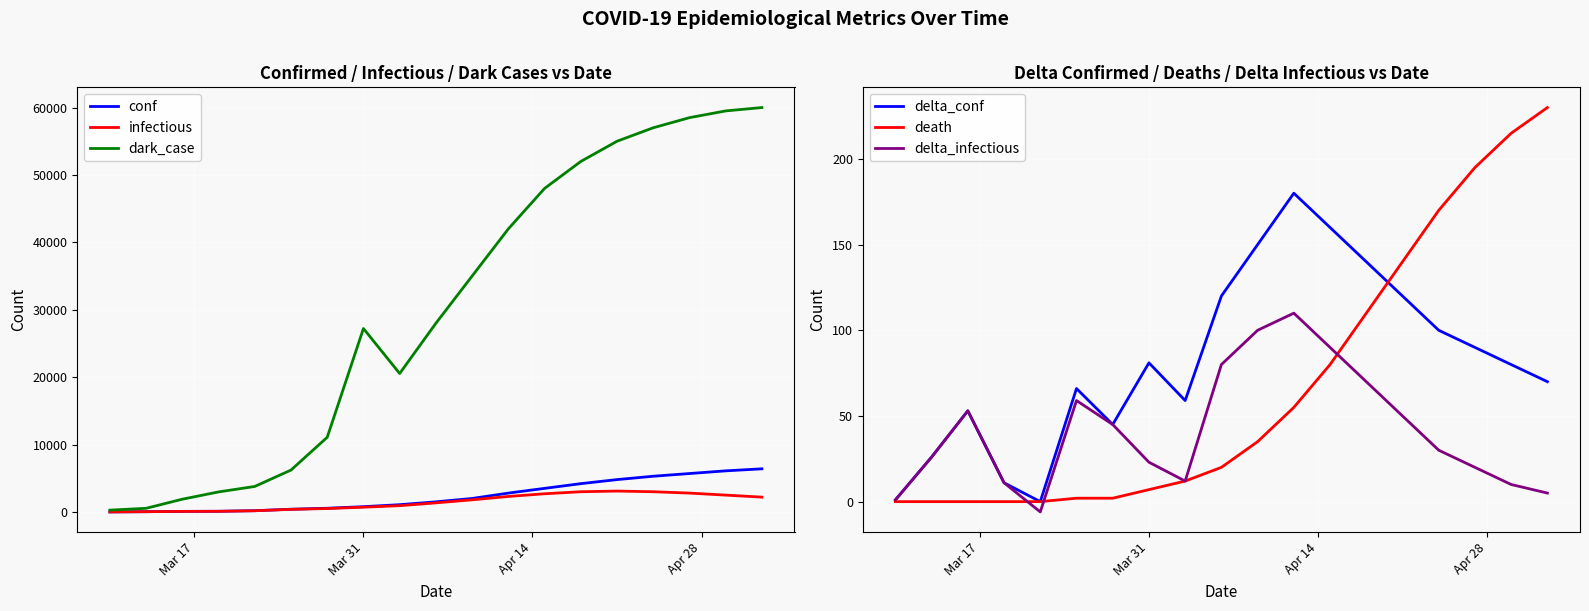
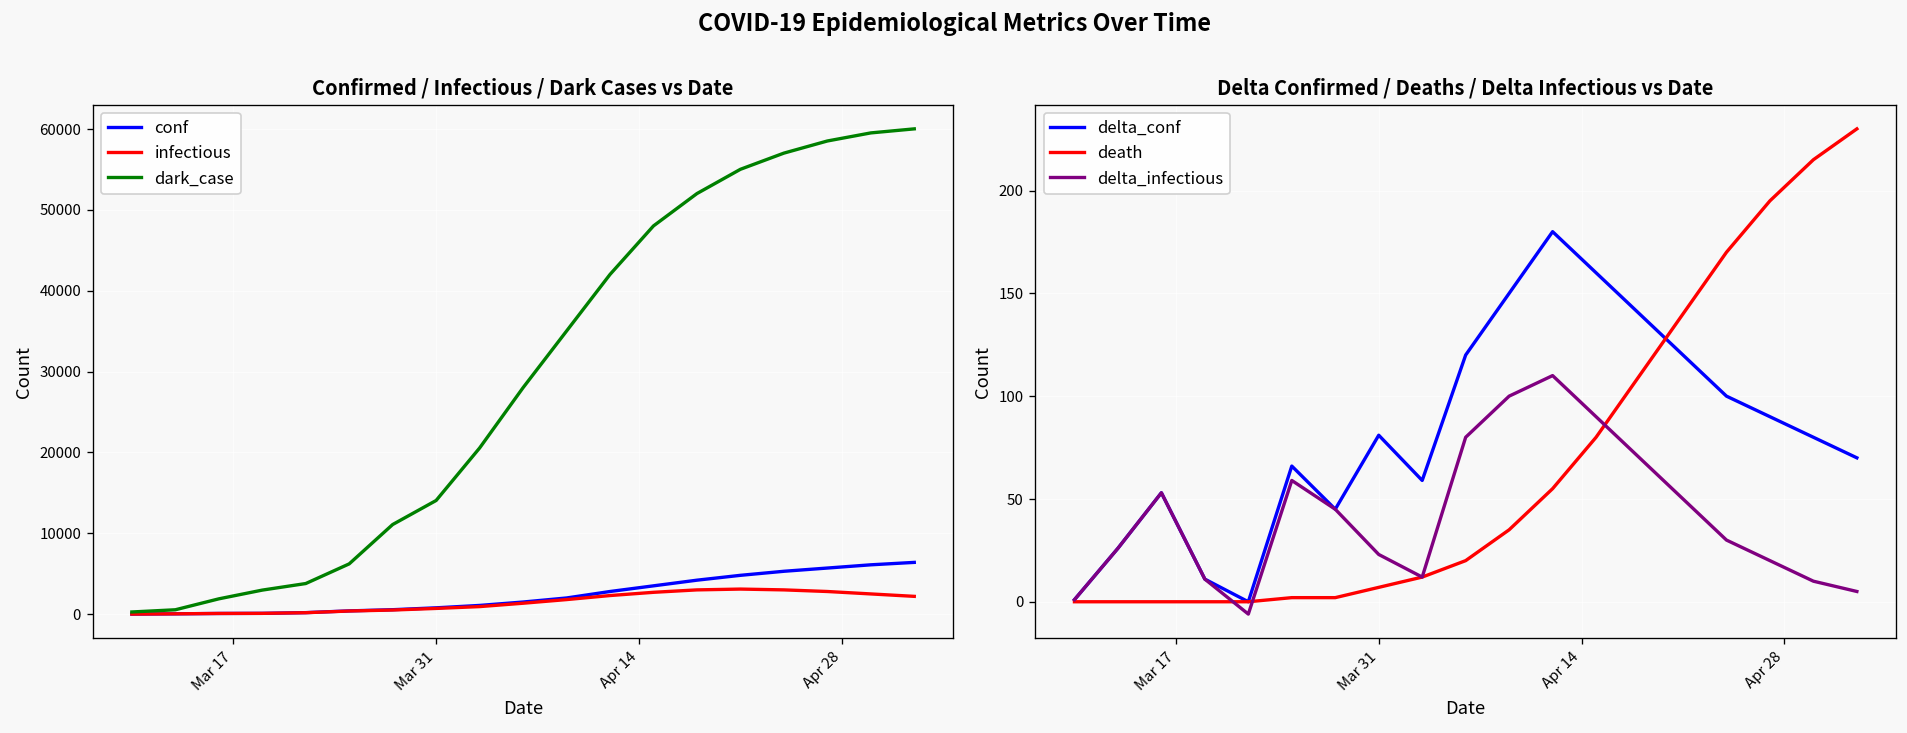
  {
    "Confirmed / Infectious / Dark Cases vs Date": {
      "dark_case": {
-       "Mar 31": 27000
+       "Mar 31": 14000
      }
    },
    "Delta Confirmed / Deaths / Delta Infectious vs Date": {
      "delta_conf": {
        "Mar 31": 81
      },
      "death": {
        "Mar 31": 7
      },
      "delta_infectious": {
        "Mar 31": 23
      }
    }
  }
